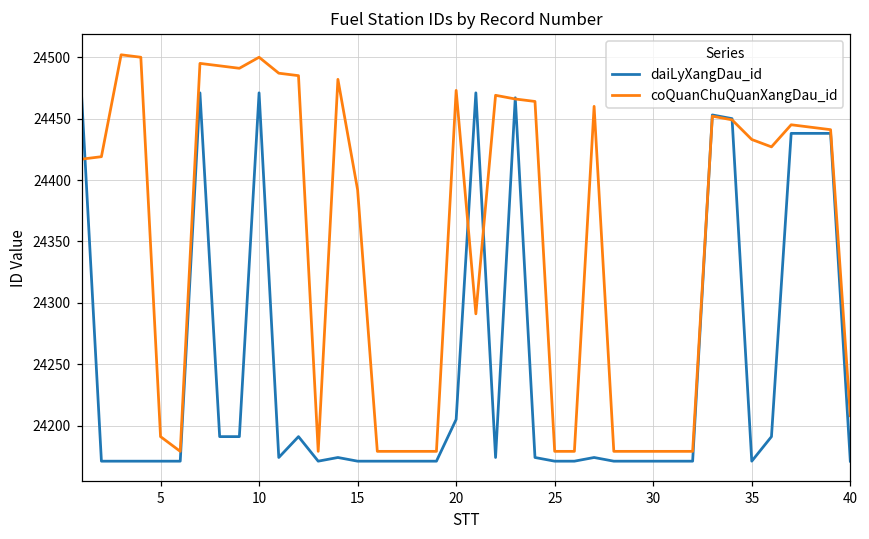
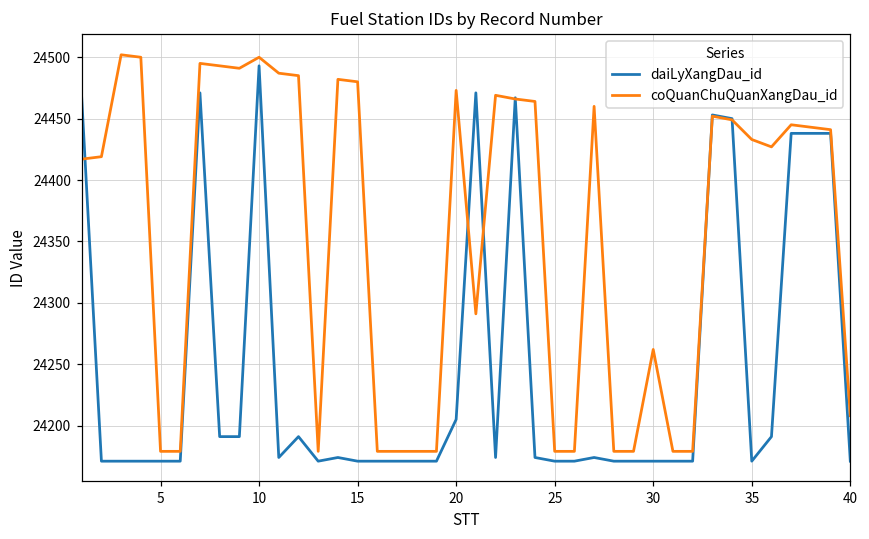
  {
    "daiLyXangDau_id": {
      "5": 24171,
-     "10": 24471,
+     "10": 24493,
      "15": 24171,
      "20": 24205,
      "25": 24171,
      "30": 24171,
      "35": 24171,
      "40": 24171
    },
    "coQuanChuQuanXangDau_id": {
-     "5": 24191,
+     "5": 24179,
      "10": 24500,
-     "15": 24392,
+     "15": 24480,
      "20": 24473,
      "25": 24179,
-     "30": 24179,
+     "30": 24262,
      "35": 24433,
      "40": 24208
    }
  }
